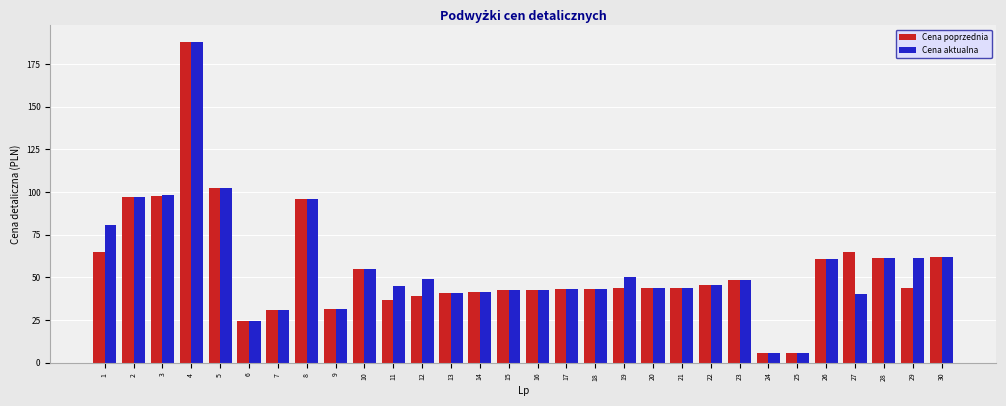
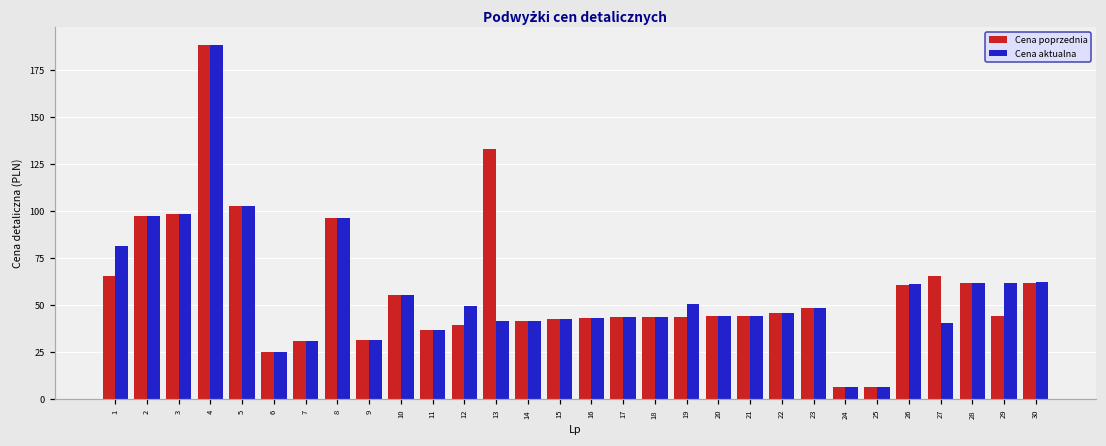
  {
    "Cena poprzednia": {
      "1": 65,
      "2": 97,
      "3": 98,
      "4": 188,
      "5": 102,
      "6": 25,
      "7": 31,
      "8": 96,
      "9": 31,
      "10": 55,
      "11": 37,
      "12": 39,
-     "13": 41,
+     "13": 133,
      "14": 41,
      "15": 42,
      "16": 43,
      "17": 43,
      "18": 43,
      "19": 44,
      "20": 44,
      "21": 44,
      "22": 45,
      "23": 48,
      "24": 6,
      "25": 6,
      "26": 61,
      "27": 65,
      "28": 61,
      "29": 44,
      "30": 62
    },
    "Cena aktualna": {
      "1": 81,
      "2": 97,
      "3": 98,
      "4": 188,
      "5": 102,
      "6": 25,
      "7": 31,
      "8": 96,
      "9": 31,
      "10": 55,
-     "11": 45,
+     "11": 37,
      "12": 49,
      "13": 41,
      "14": 42,
      "15": 42,
      "16": 43,
      "17": 43,
      "18": 43,
      "19": 50,
      "20": 44,
      "21": 44,
      "22": 45,
      "23": 48,
      "24": 6,
      "25": 6,
      "26": 61,
      "27": 40,
      "28": 62,
      "29": 62,
      "30": 62
    }
  }
